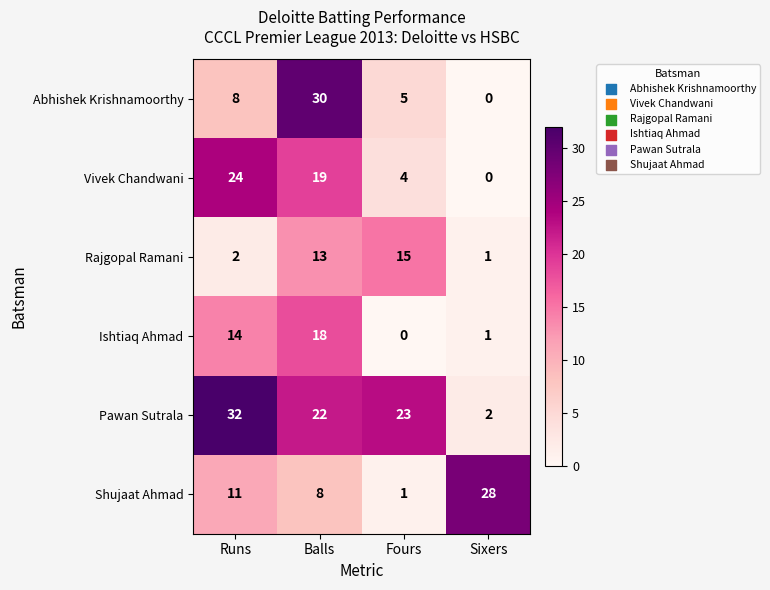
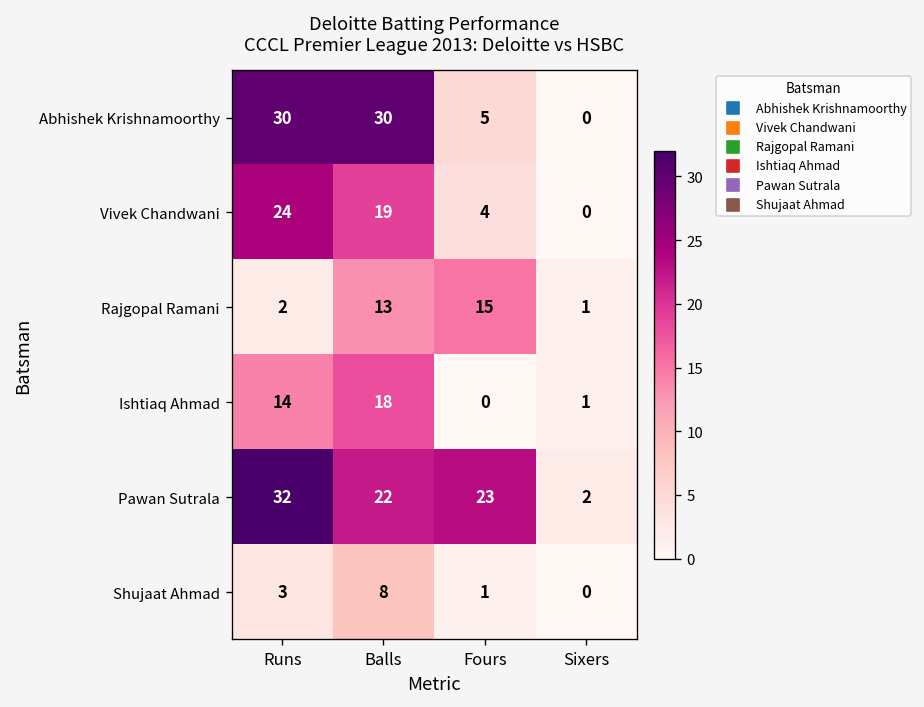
  {
    "Abhishek Krishnamoorthy": {
-     "Runs": 8,
+     "Runs": 30,
      "Balls": 30,
      "Fours": 5,
      "Sixers": 0
    },
    "Vivek Chandwani": {
      "Runs": 24,
      "Balls": 19,
      "Fours": 4,
      "Sixers": 0
    },
    "Rajgopal Ramani": {
      "Runs": 2,
      "Balls": 13,
      "Fours": 15,
      "Sixers": 1
    },
    "Ishtiaq Ahmad": {
      "Runs": 14,
      "Balls": 18,
      "Fours": 0,
      "Sixers": 1
    },
    "Pawan Sutrala": {
      "Runs": 32,
      "Balls": 22,
      "Fours": 23,
      "Sixers": 2
    },
    "Shujaat Ahmad": {
-     "Runs": 11,
+     "Runs": 3,
      "Balls": 8,
      "Fours": 1,
-     "Sixers": 28
+     "Sixers": 0
    }
  }
